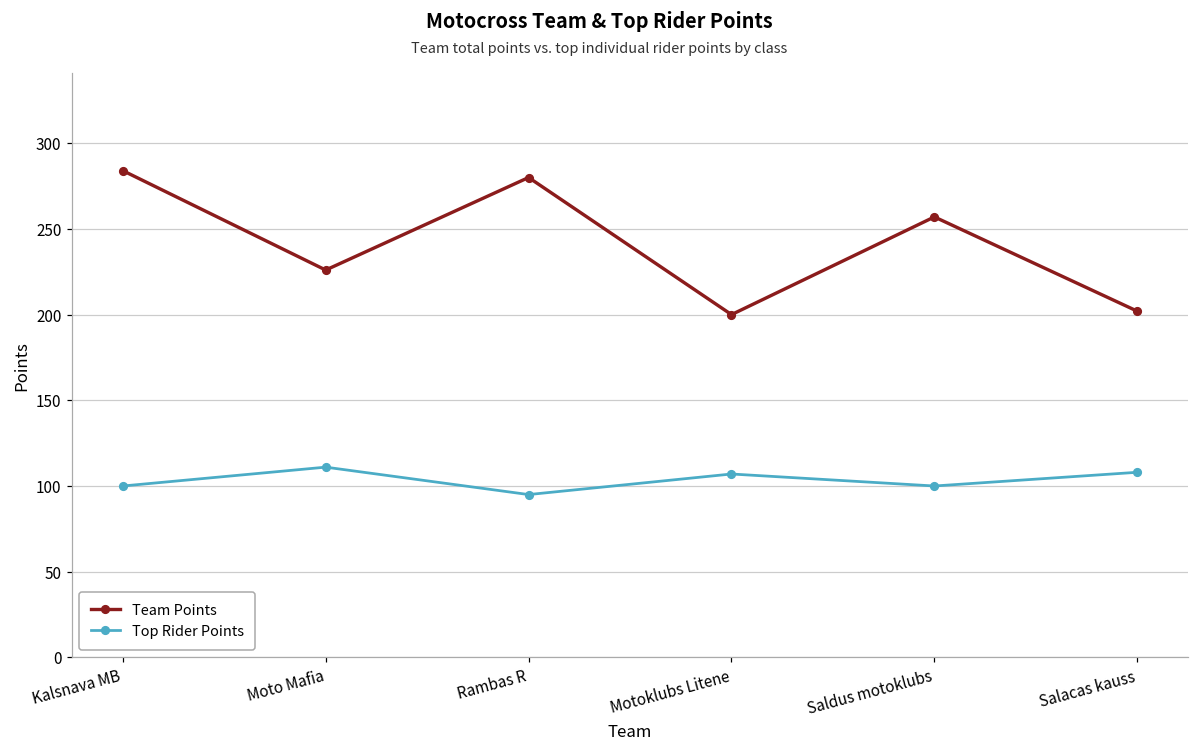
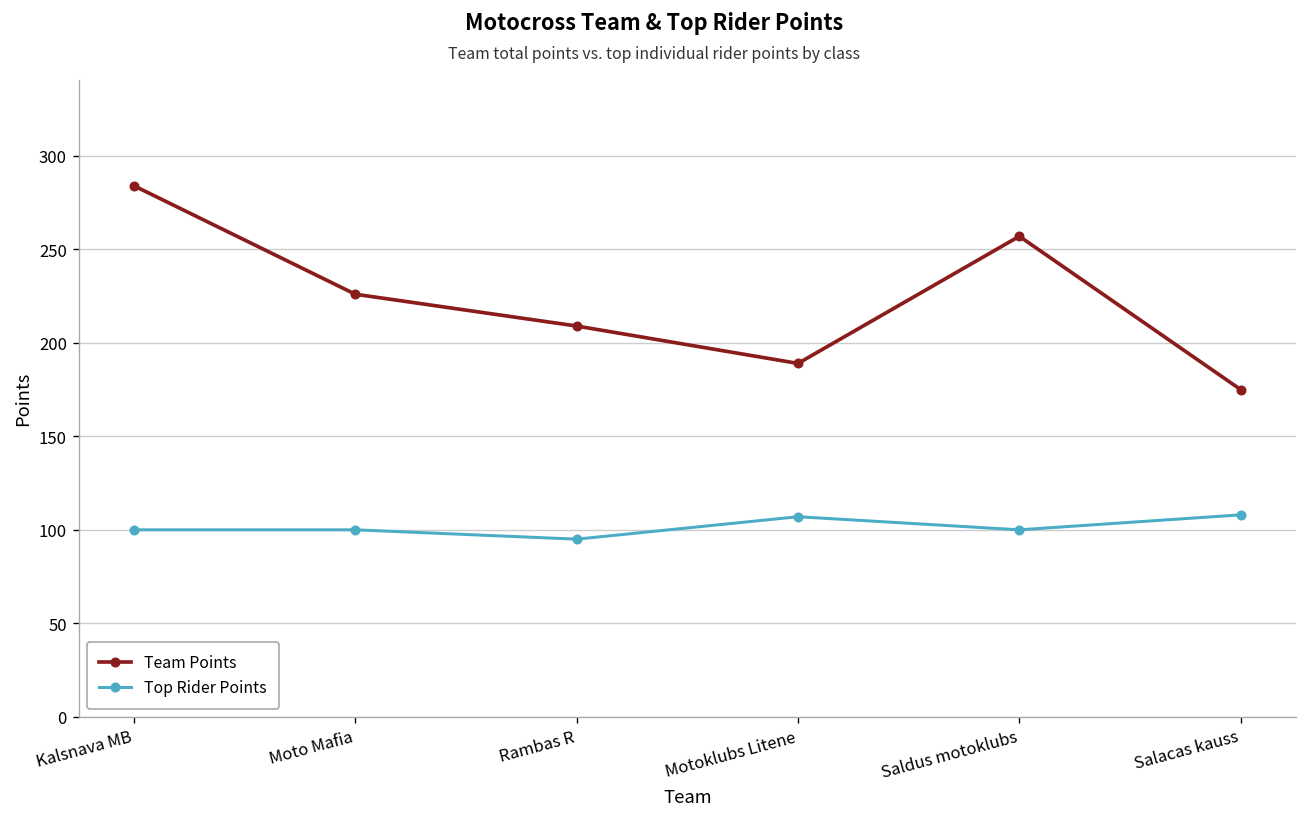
  {
    "Team Points": {
      "Kalsnava MB": 284,
      "Moto Mafia": 226,
-     "Rambas R": 280,
-     "Motoklubs Litene": 200,
+     "Rambas R": 209,
+     "Motoklubs Litene": 189,
      "Saldus motoklubs": 257,
-     "Salacas kauss": 202
+     "Salacas kauss": 175
    },
    "Top Rider Points": {
      "Kalsnava MB": 100,
-     "Moto Mafia": 111,
+     "Moto Mafia": 100,
      "Rambas R": 95,
      "Motoklubs Litene": 107,
      "Saldus motoklubs": 100,
      "Salacas kauss": 108
    }
  }
